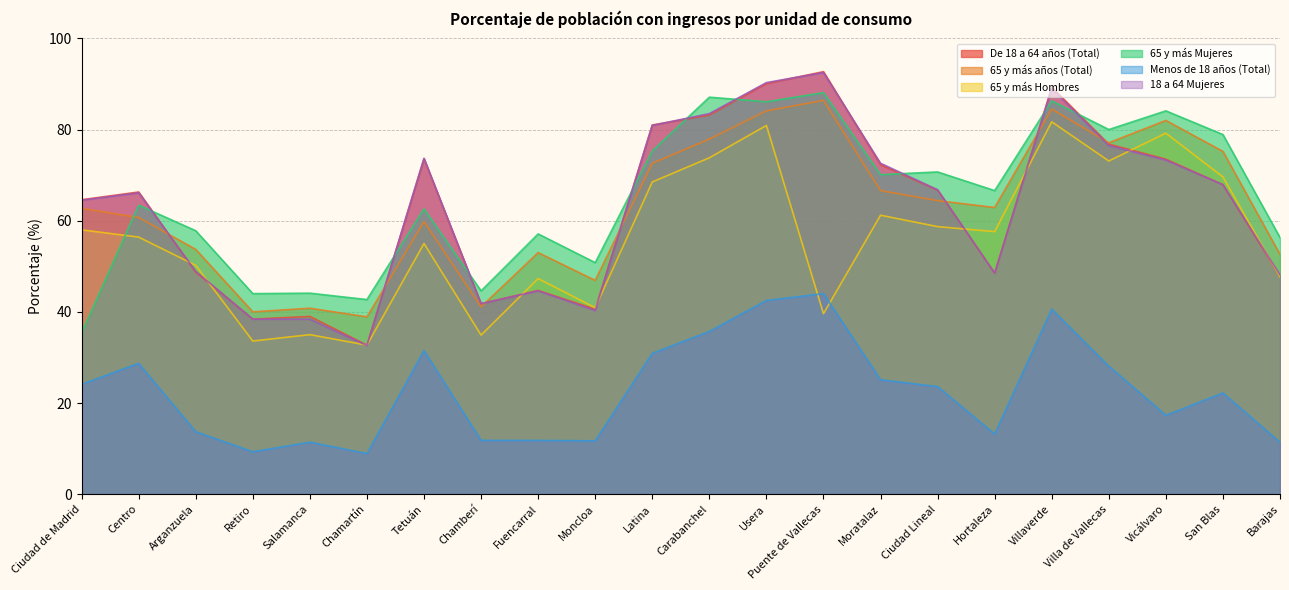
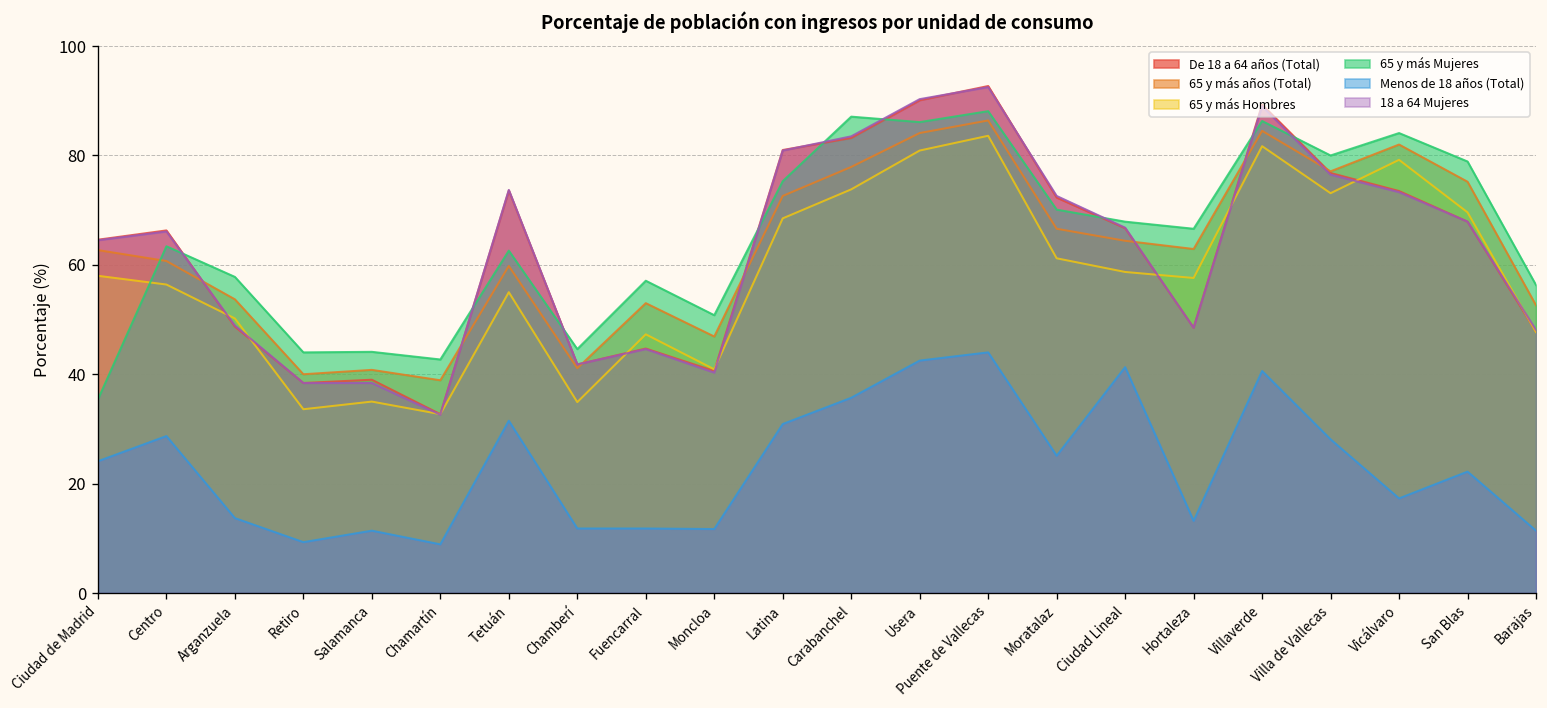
  {
    "65 y más Hombres": {
      "Ciudad de Madrid": 58,
      "Centro": 56,
      "Arganzuela": 50,
      "Retiro": 34,
      "Salamanca": 35,
      "Tetuán": 55,
      "Chamberí": 35,
      "Fuencarral": 47,
      "Latina": 69,
      "Carabanchel": 74,
      "Usera": 81,
-     "Puente de Vallecas": 40,
+     "Puente de Vallecas": 84,
      "Moratalaz": 61,
      "Ciudad Lineal": 59,
      "Hortaleza": 58,
      "Villaverde": 82,
      "Villa de Vallecas": 73,
      "Vicálvaro": 79,
      "San Blas": 70
    },
    "65 y más Mujeres": {
      "Ciudad de Madrid": 35,
      "Centro": 63,
      "Arganzuela": 58,
      "Retiro": 44,
      "Salamanca": 44,
      "Chamartín": 43,
      "Tetuán": 63,
      "Chamberí": 45,
      "Fuencarral": 57,
      "Moncloa": 51,
      "Latina": 75,
      "Carabanchel": 87,
      "Usera": 86,
      "Puente de Vallecas": 88,
      "Moratalaz": 70,
-     "Ciudad Lineal": 71,
+     "Ciudad Lineal": 68,
      "Hortaleza": 67,
      "Villaverde": 86,
      "Villa de Vallecas": 80,
      "Vicálvaro": 84,
      "San Blas": 79,
      "Barajas": 56
    },
    "Menos de 18 años (Total)": {
      "Ciudad de Madrid": 24,
      "Centro": 29,
      "Arganzuela": 14,
      "Retiro": 9,
      "Salamanca": 11,
      "Chamartín": 9,
      "Tetuán": 32,
      "Chamberí": 12,
      "Fuencarral": 12,
      "Moncloa": 12,
      "Latina": 31,
      "Carabanchel": 36,
      "Usera": 43,
      "Puente de Vallecas": 44,
      "Moratalaz": 25,
-     "Ciudad Lineal": 24,
+     "Ciudad Lineal": 41,
      "Hortaleza": 13,
      "Villaverde": 41,
      "Villa de Vallecas": 28,
      "Vicálvaro": 17,
      "San Blas": 22,
      "Barajas": 11
    },
    "18 a 64 Mujeres": {
      "Salamanca": 38
    }
  }
